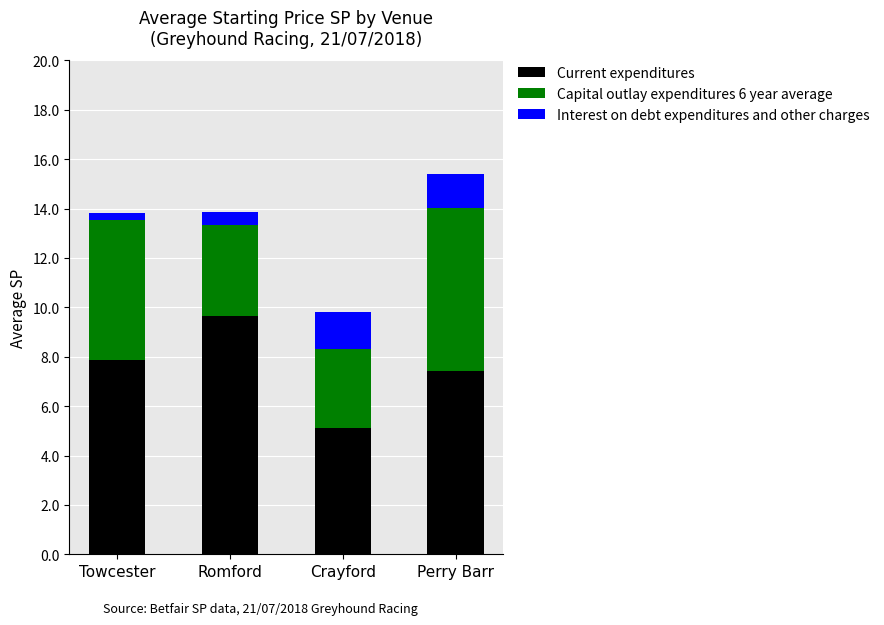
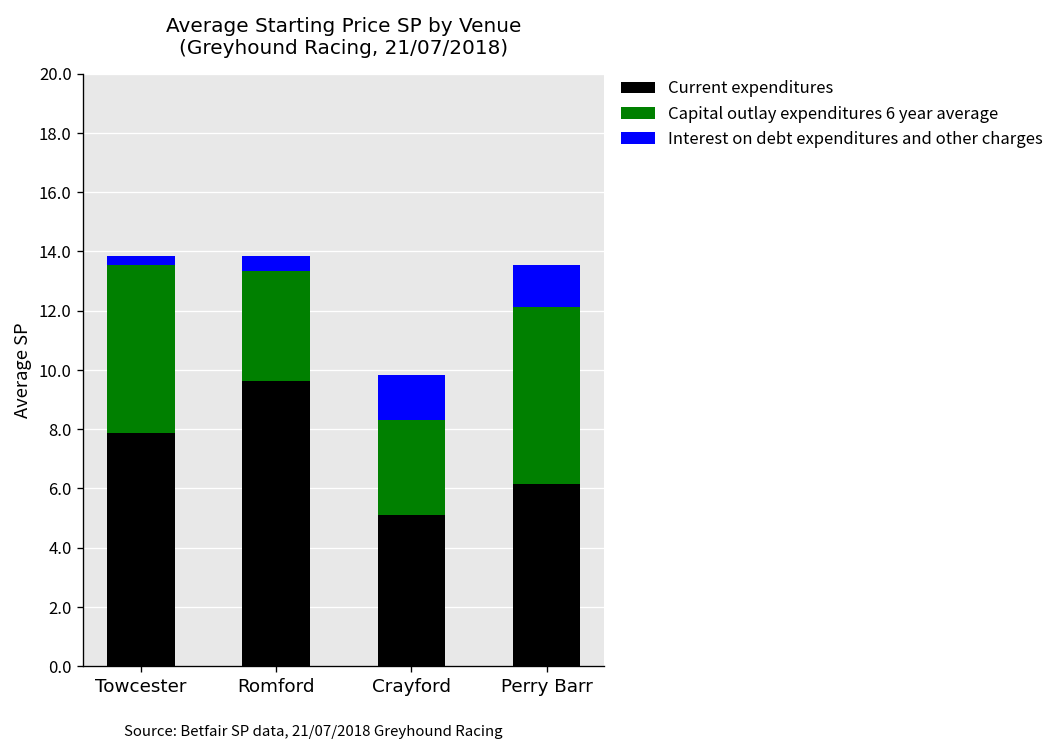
  {
    "Current expenditures": {
      "Towcester": 7.9,
      "Romford": 9.6,
      "Crayford": 5.1,
-     "Perry Barr": 7.4
+     "Perry Barr": 6.2
    },
    "Capital outlay expenditures 6 year average": {
      "Towcester": 5.7,
      "Romford": 3.7,
      "Crayford": 3.2,
-     "Perry Barr": 6.6
+     "Perry Barr": 6.0
    },
    "Interest on debt expenditures and other charges": {
      "Towcester": 0.3,
      "Romford": 0.5,
      "Crayford": 1.5,
      "Perry Barr": 1.4
    }
  }
